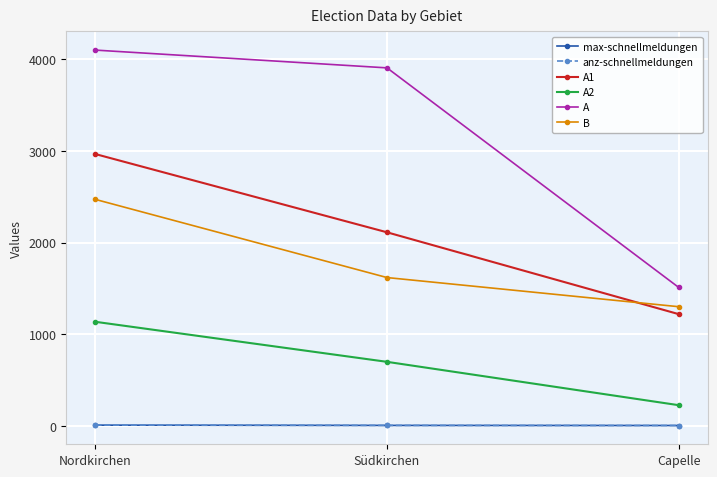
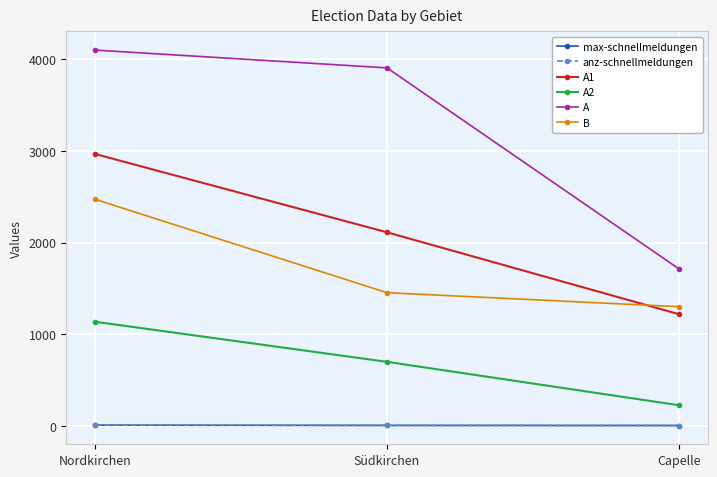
  {
    "anz-schnellmeldungen": {
      "Nordkirchen": 0,
      "Südkirchen": 0,
      "Capelle": 0
    },
    "A1": {
      "Nordkirchen": 3000,
      "Südkirchen": 2100,
      "Capelle": 1200
    },
    "A2": {
      "Nordkirchen": 1100,
      "Südkirchen": 700,
      "Capelle": 200
    },
    "A": {
      "Nordkirchen": 4100,
      "Südkirchen": 3900,
-     "Capelle": 1500
+     "Capelle": 1700
    },
    "B": {
      "Nordkirchen": 2500,
-     "Südkirchen": 1600,
+     "Südkirchen": 1500,
      "Capelle": 1300
    }
  }
